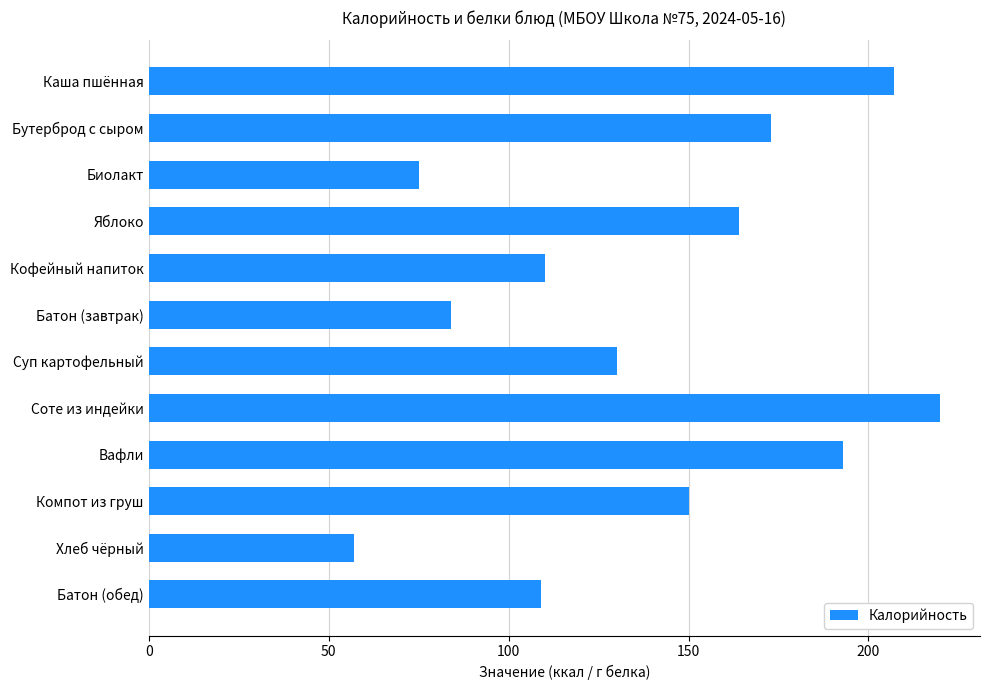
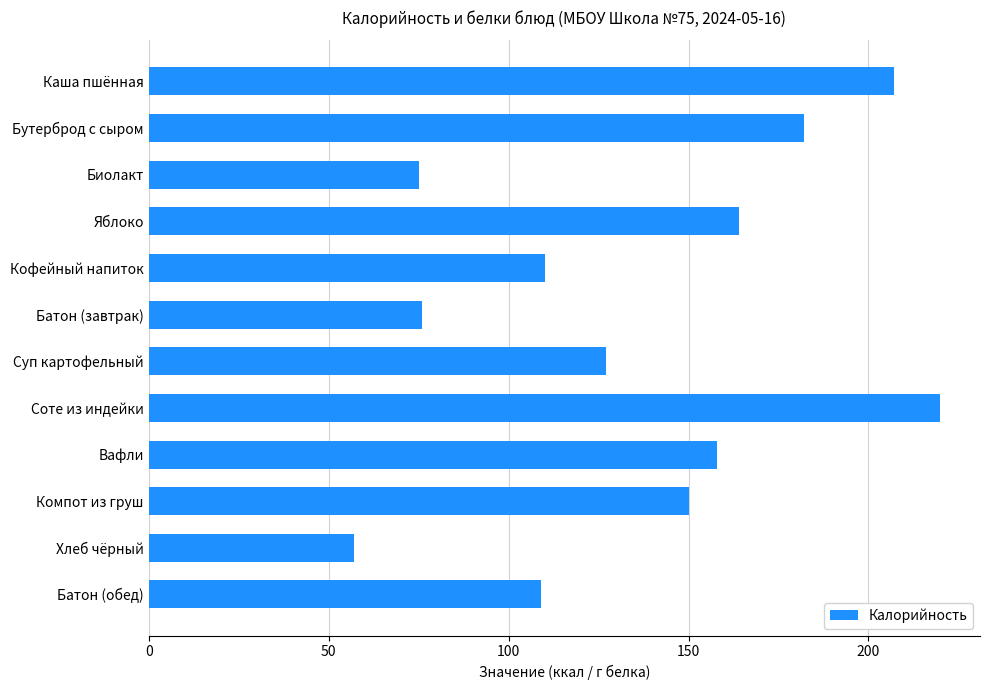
  {
    "Каша пшённая": 207,
-   "Бутерброд с сыром": 173,
+   "Бутерброд с сыром": 182,
    "Биолакт": 75,
    "Яблоко": 164,
    "Кофейный напиток": 110,
-   "Батон (завтрак)": 84,
-   "Суп картофельный": 130,
+   "Батон (завтрак)": 76,
+   "Суп картофельный": 127,
    "Соте из индейки": 220,
-   "Вафли": 193,
+   "Вафли": 158,
    "Компот из груш": 150,
    "Хлеб чёрный": 57,
    "Батон (обед)": 109
  }
